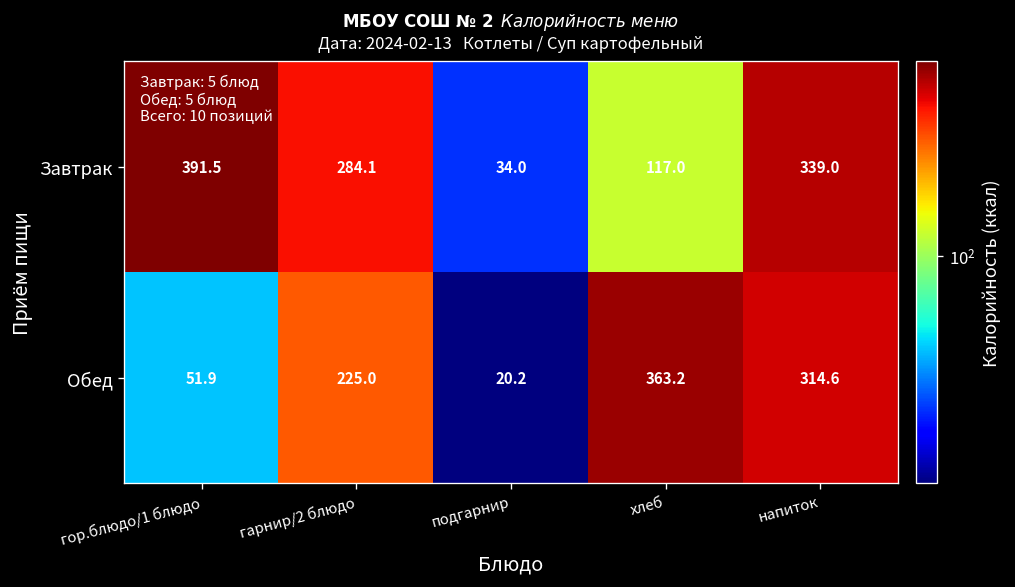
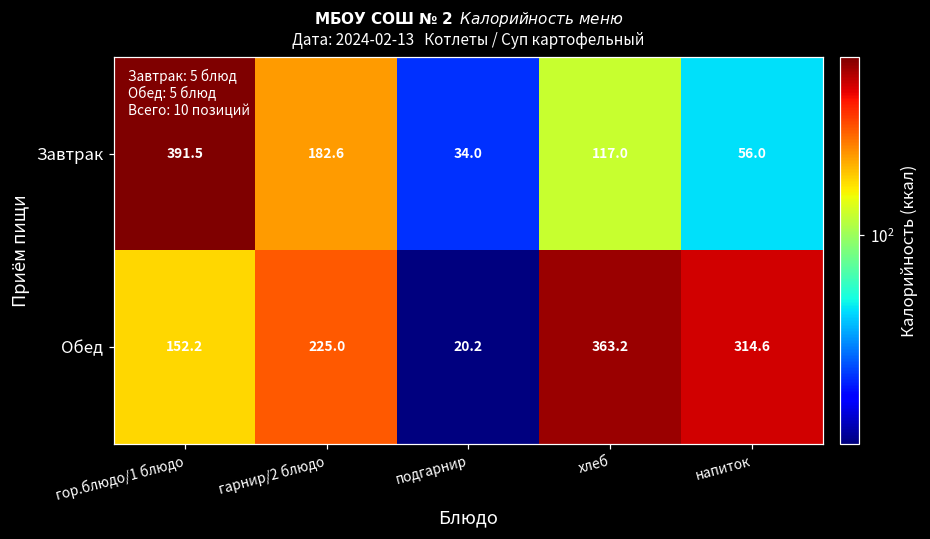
  {
    "Завтрак": {
      "гор.блюдо/1 блюдо": 391.5,
-     "гарнир/2 блюдо": 284.1,
+     "гарнир/2 блюдо": 182.6,
      "подгарнир": 34.0,
      "хлеб": 117.0,
-     "напиток": 339.0
+     "напиток": 56.0
    },
    "Обед": {
-     "гор.блюдо/1 блюдо": 51.9,
+     "гор.блюдо/1 блюдо": 152.2,
      "гарнир/2 блюдо": 225.0,
      "подгарнир": 20.2,
      "хлеб": 363.2,
      "напиток": 314.6
    }
  }
